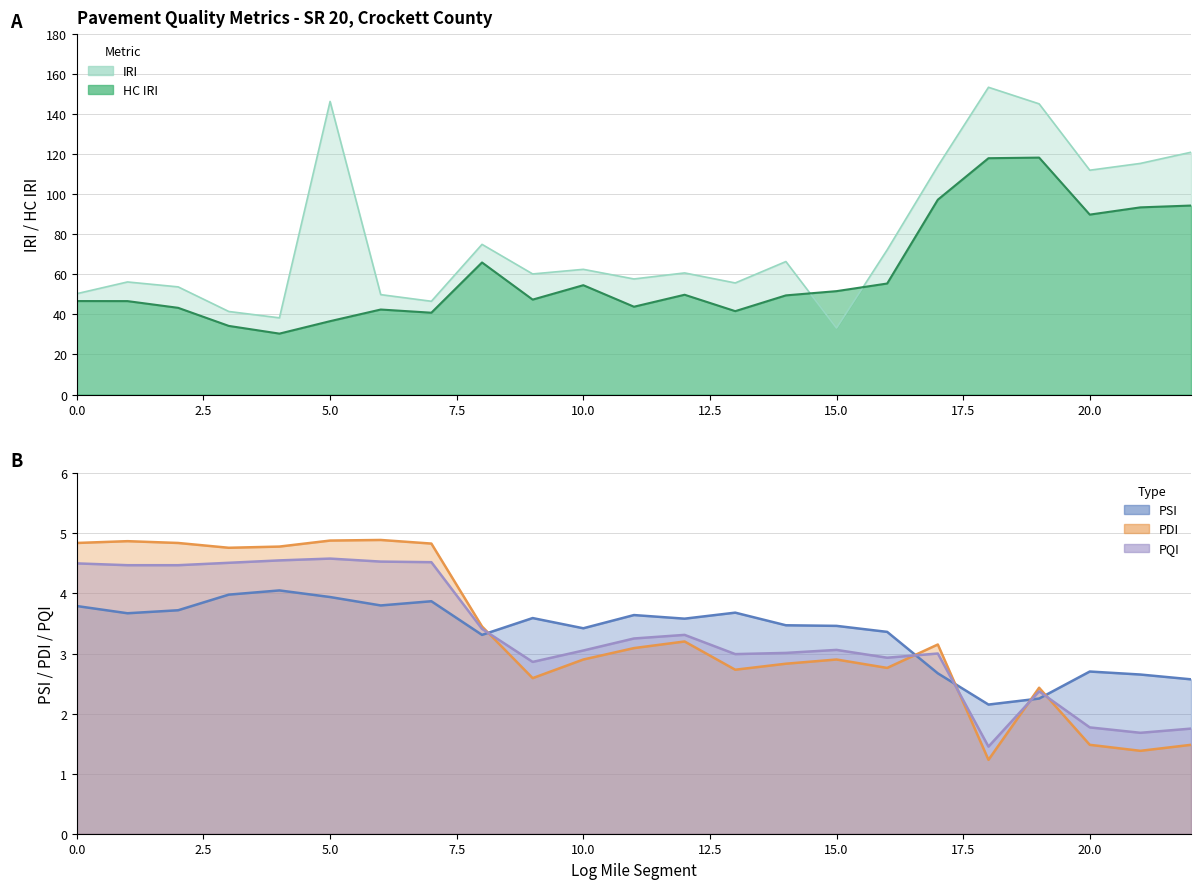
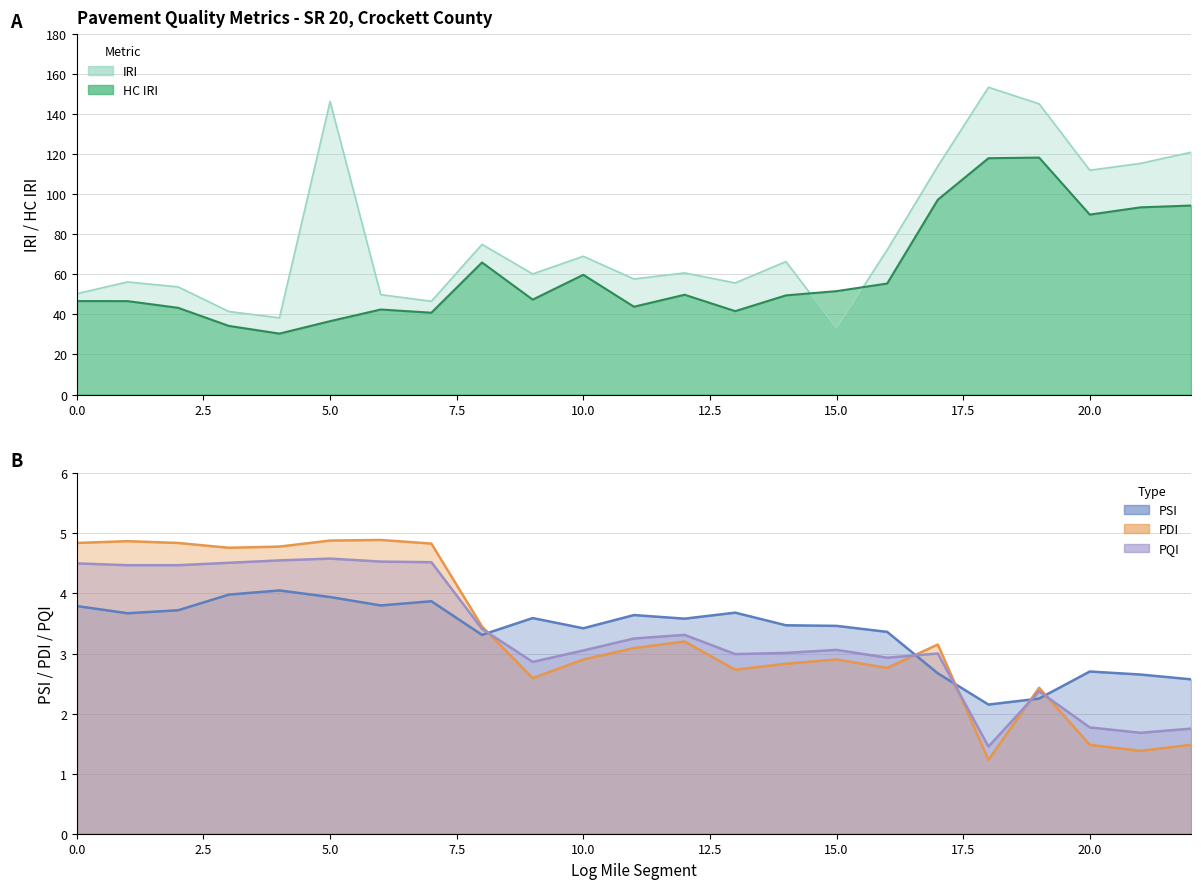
  {
    "Pavement Quality Metrics - SR 20, Crockett County": {
      "IRI": {
        "0.0": 50,
        "5.0": 146,
-       "10.0": 63,
+       "10.0": 69,
        "15.0": 33,
        "20.0": 112
      },
      "HC IRI": {
        "0.0": 47,
        "5.0": 37,
-       "10.0": 55,
+       "10.0": 60,
        "15.0": 52,
        "20.0": 90
      }
    }
  }
